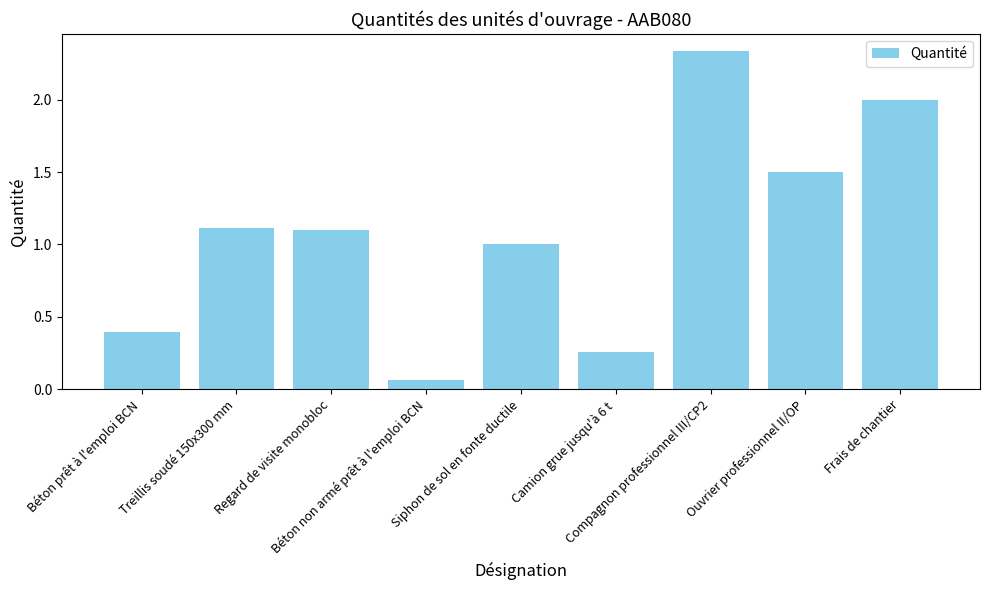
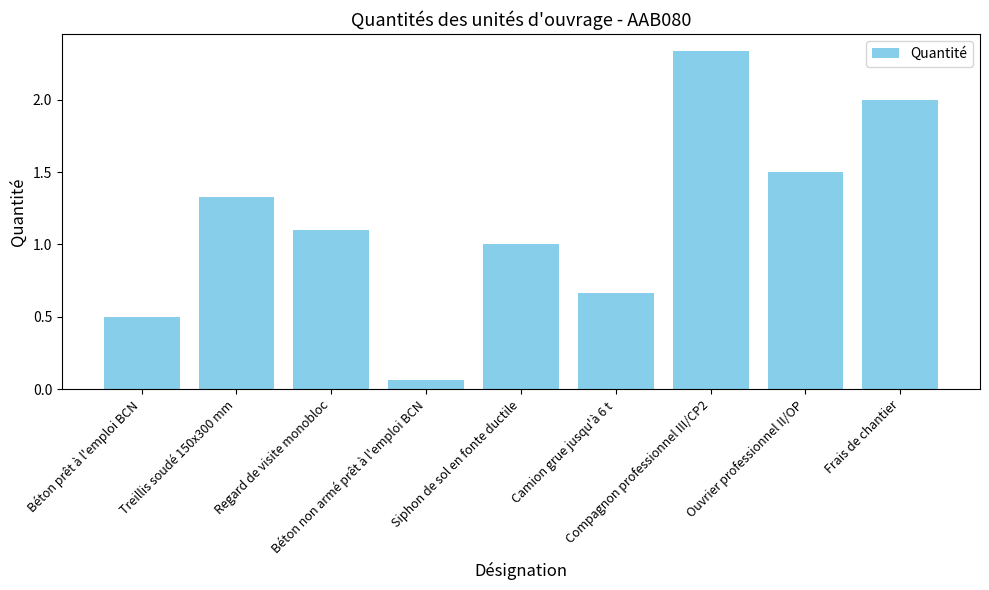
  {
-   "Béton prêt à l'emploi BCN": 0.40,
-   "Treillis soudé 150x300 mm": 1.11,
+   "Béton prêt à l'emploi BCN": 0.50,
+   "Treillis soudé 150x300 mm": 1.33,
    "Regard de visite monobloc": 1.10,
    "Béton non armé prêt à l'emploi BCN": 0.07,
    "Siphon de sol en fonte ductile": 1.00,
-   "Camion grue jusqu'à 6 t": 0.26,
+   "Camion grue jusqu'à 6 t": 0.67,
    "Compagnon professionnel III/CP2": 2.34,
    "Ouvrier professionnel II/OP": 1.50,
    "Frais de chantier": 2.00
  }
